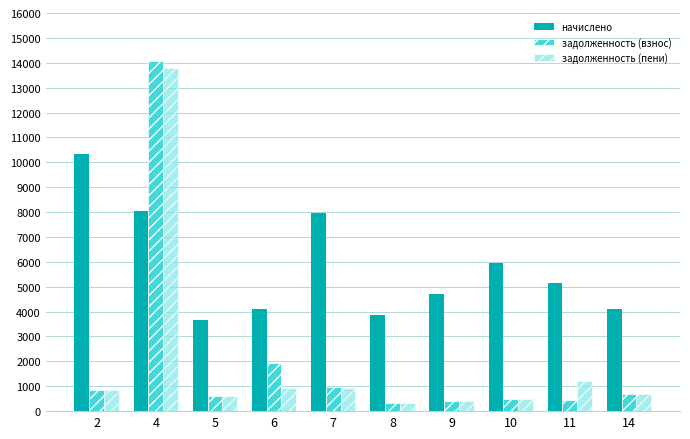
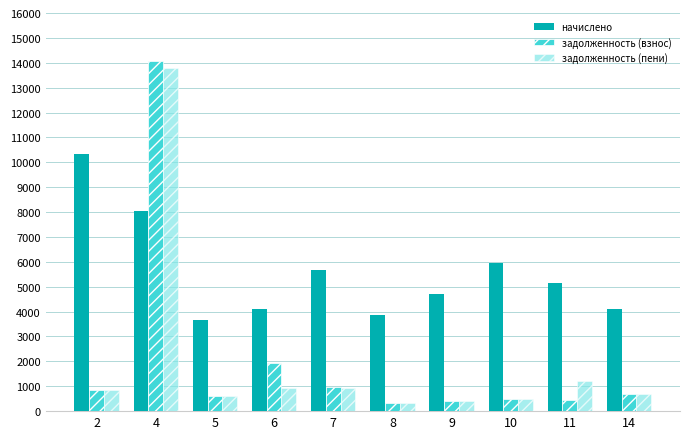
  {
    "начислено": {
      "2": 10300,
      "4": 8000,
      "5": 3700,
      "6": 4100,
-     "7": 7900,
+     "7": 5700,
      "8": 3900,
      "9": 4700,
      "10": 5900,
      "11": 5100,
      "14": 4100
    },
    "задолженность (взнос)": {
      "2": 900,
      "4": 14100,
      "5": 600,
      "6": 2000,
      "7": 1000,
      "8": 300,
      "9": 400,
      "10": 500,
      "11": 400,
      "14": 700
    },
    "задолженность (пени)": {
      "2": 900,
      "4": 13800,
      "5": 600,
      "6": 900,
      "7": 900,
      "8": 300,
      "9": 400,
      "10": 500,
      "11": 1200,
      "14": 700
    }
  }
